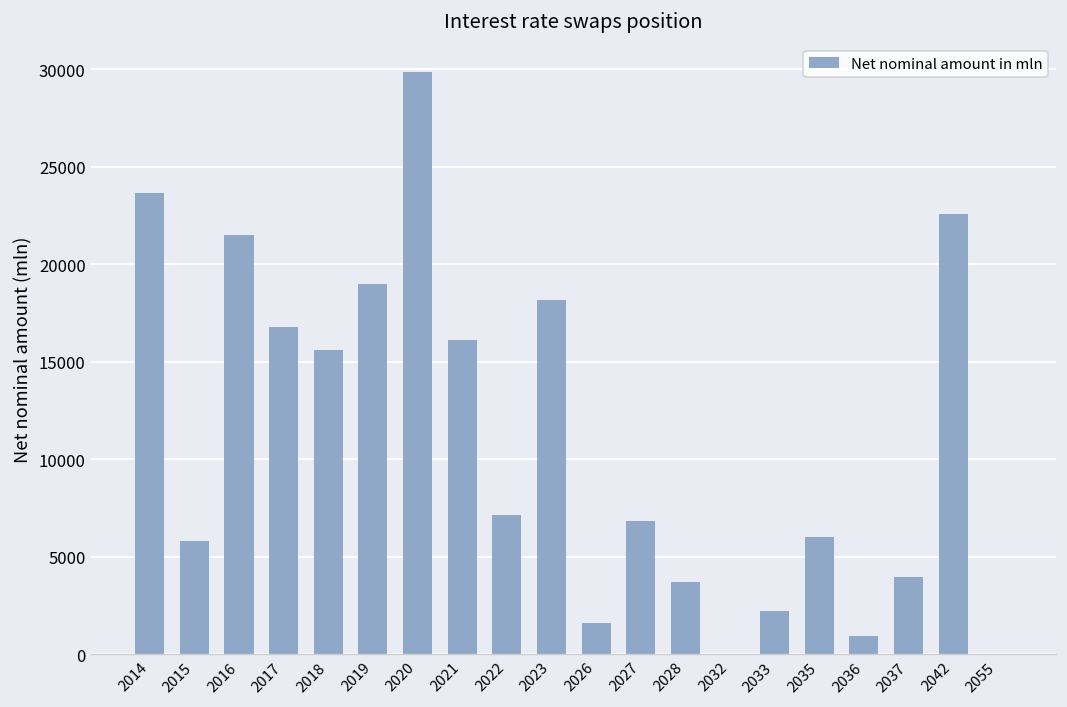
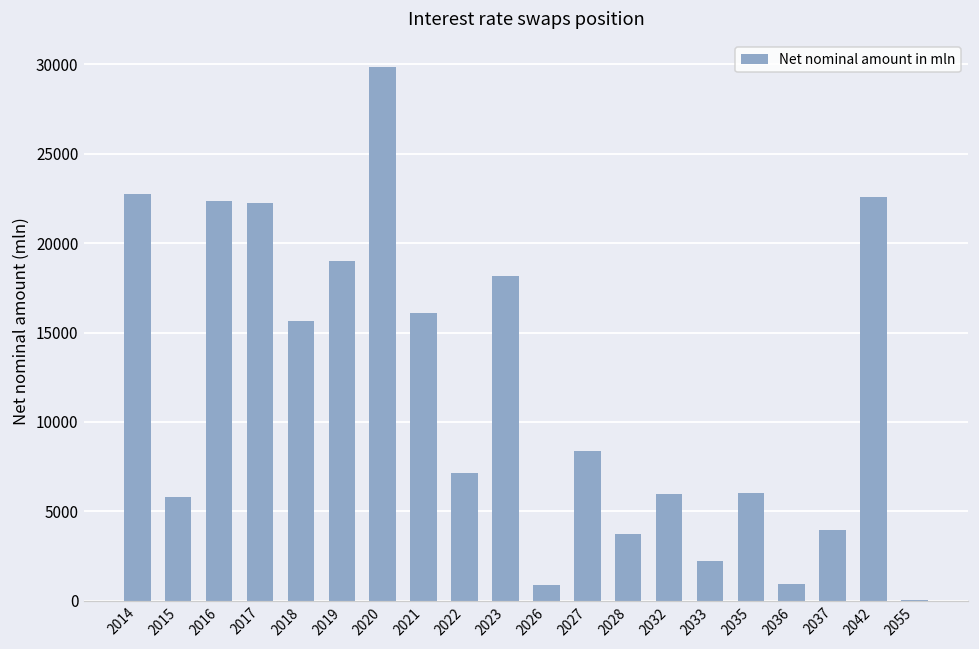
  {
-   "2014": 23700,
+   "2014": 22800,
    "2015": 5800,
-   "2016": 21500,
-   "2017": 16800,
+   "2016": 22300,
+   "2017": 22200,
    "2018": 15600,
    "2019": 19000,
    "2020": 29800,
    "2021": 16100,
    "2022": 7100,
    "2023": 18200,
-   "2026": 1600,
-   "2027": 6800,
+   "2026": 900,
+   "2027": 8400,
    "2028": 3700,
-   "2032": 0,
+   "2032": 6000,
    "2033": 2200,
    "2035": 6000,
    "2036": 900,
    "2037": 4000,
    "2042": 22600
  }
